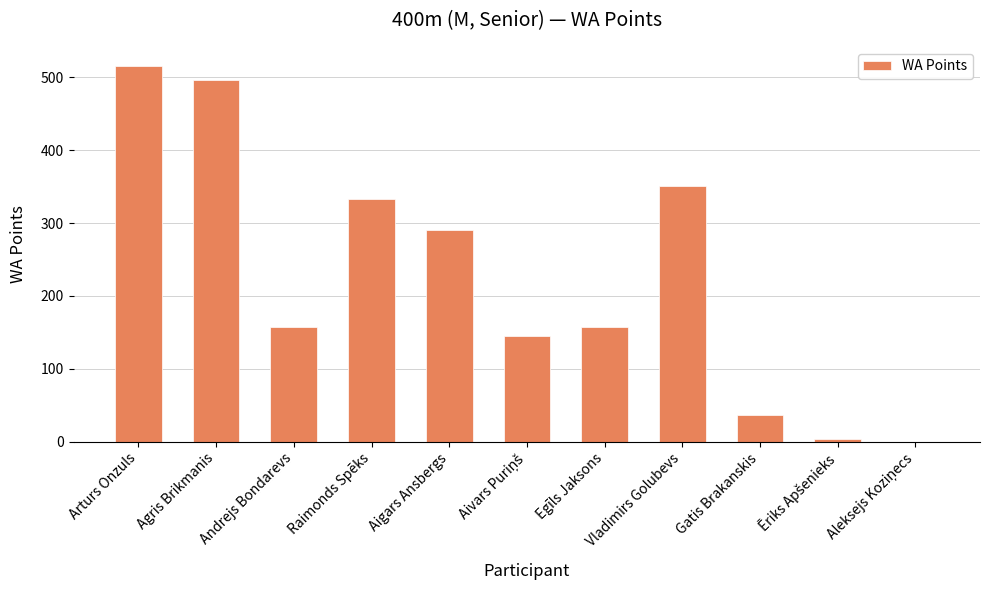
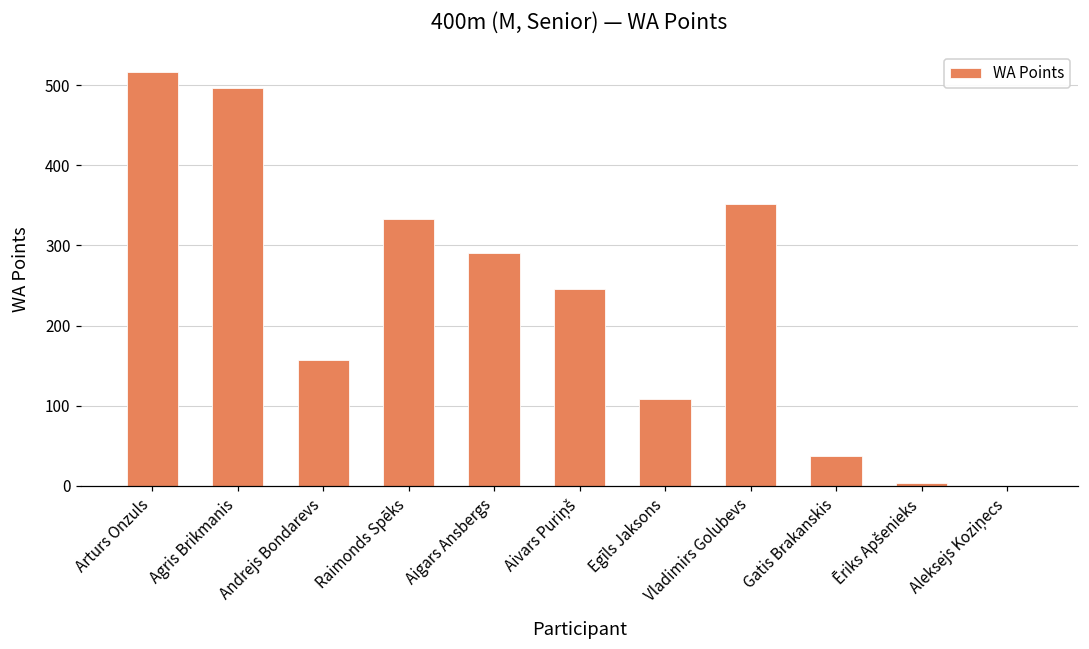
  {
    "Arturs Onzuls": 520,
    "Agris Brikmanis": 500,
    "Andrejs Bondarevs": 160,
    "Raimonds Spēks": 330,
    "Aigars Ansbergs": 290,
-   "Aivars Puriņš": 150,
-   "Egīls Jaksons": 160,
+   "Aivars Puriņš": 250,
+   "Egīls Jaksons": 110,
    "Vladimirs Golubevs": 350,
    "Gatis Brakanskis": 40,
    "Ēriks Apšenieks": 0,
    "Aleksejs Koziņecs": 0
  }
